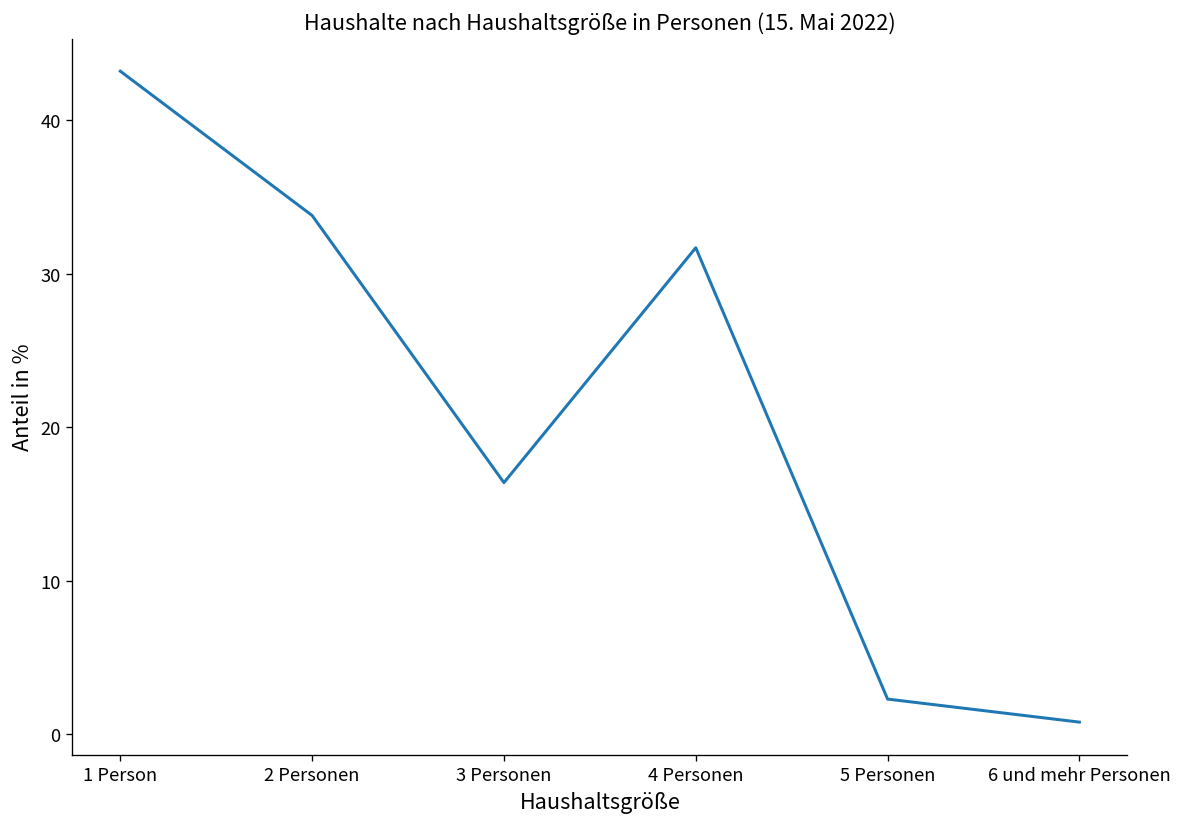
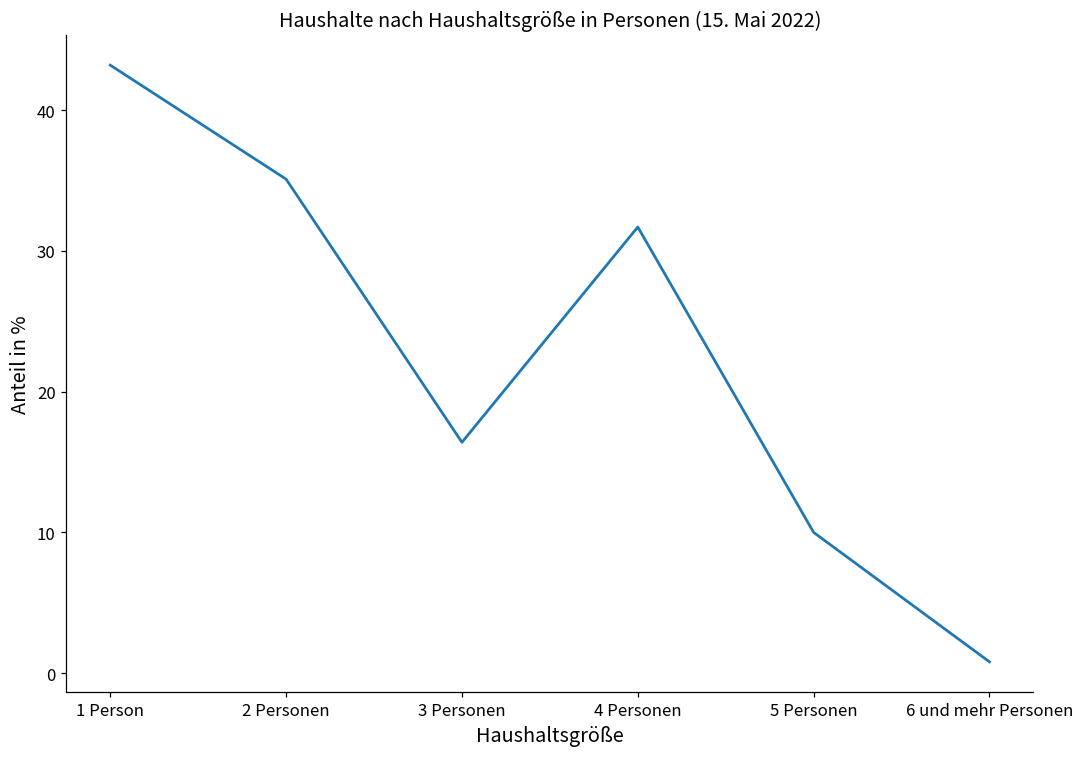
  {
    "1 Person": 43.2,
-   "2 Personen": 33.8,
+   "2 Personen": 35.1,
    "3 Personen": 16.4,
    "4 Personen": 31.7,
-   "5 Personen": 2.3,
+   "5 Personen": 10.0,
    "6 und mehr Personen": 0.8
  }
